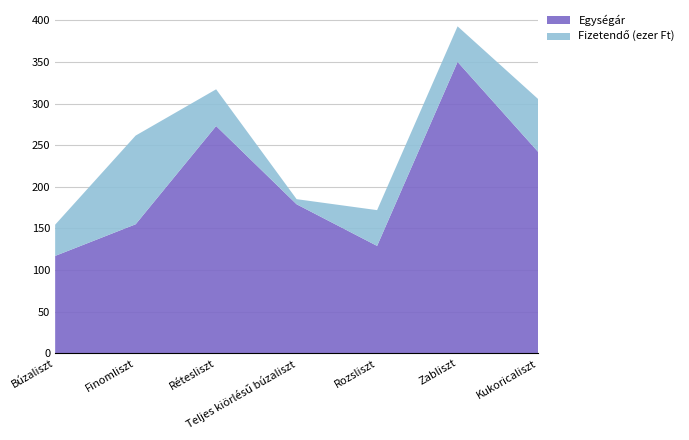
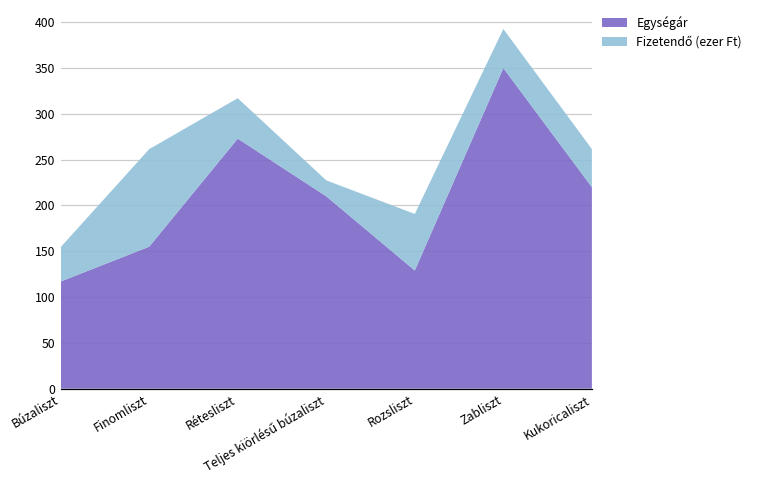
  {
    "Egységár": {
      "Búzaliszt": 120,
      "Finomliszt": 160,
      "Rétesliszt": 270,
-     "Teljes kiörlésű búzaliszt": 180,
+     "Teljes kiörlésű búzaliszt": 210,
      "Rozsliszt": 130,
      "Zabliszt": 350,
-     "Kukoricaliszt": 240
+     "Kukoricaliszt": 220
    },
    "Fizetendő (ezer Ft)": {
      "Búzaliszt": 40,
      "Finomliszt": 110,
      "Rétesliszt": 40,
-     "Teljes kiörlésű búzaliszt": 10,
-     "Rozsliszt": 40,
+     "Teljes kiörlésű búzaliszt": 20,
+     "Rozsliszt": 60,
      "Zabliszt": 40,
-     "Kukoricaliszt": 60
+     "Kukoricaliszt": 40
    }
  }
